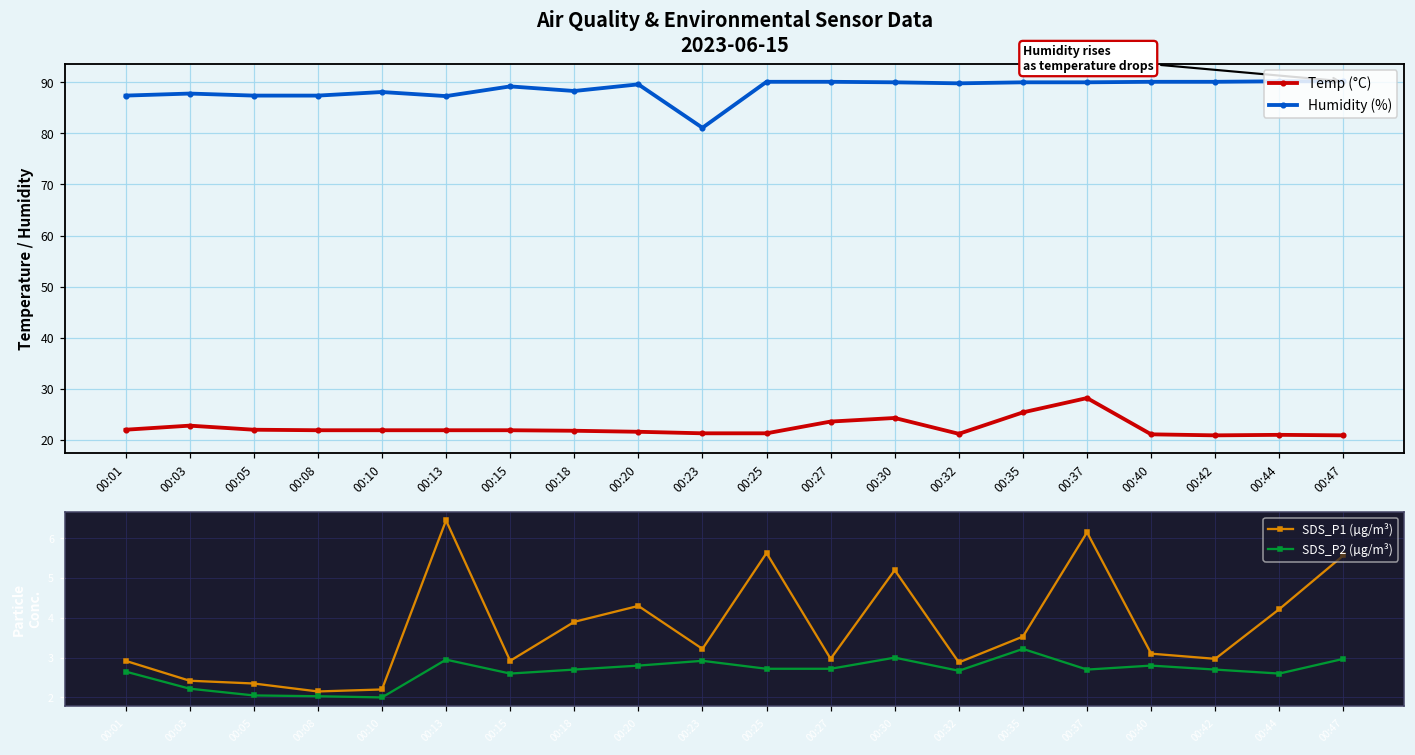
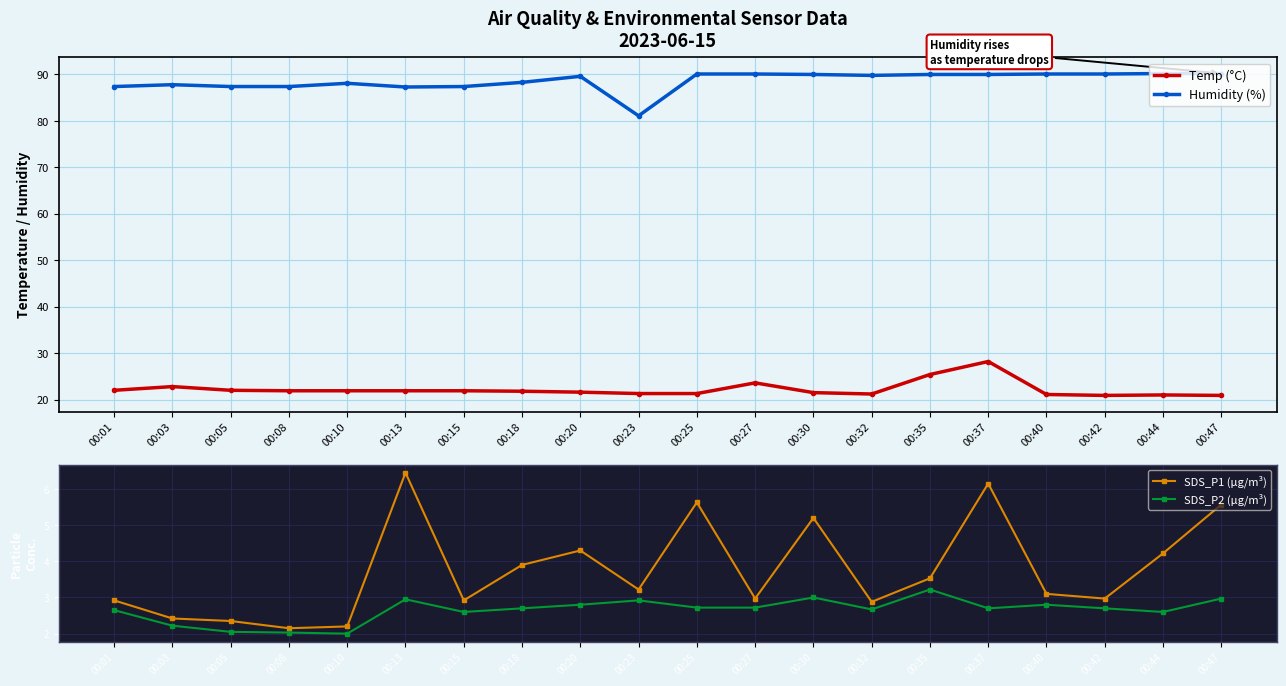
  {
    "Air Quality & Environmental Sensor Data 2023-06-15": {
      "Temp (°C)": {
        "00:01": 22,
        "00:03": 23,
        "00:05": 22,
        "00:08": 22,
        "00:10": 22,
        "00:13": 22,
        "00:15": 22,
        "00:18": 22,
        "00:20": 22,
        "00:23": 21,
        "00:25": 21,
        "00:27": 24,
-       "00:30": 24,
+       "00:30": 22,
        "00:32": 21,
        "00:35": 25,
        "00:37": 28,
        "00:40": 21,
        "00:42": 21,
        "00:44": 21,
        "00:47": 21
      },
      "Humidity (%)": {
        "00:01": 87,
        "00:03": 88,
        "00:05": 87,
        "00:08": 87,
        "00:10": 88,
        "00:13": 87,
-       "00:15": 89,
+       "00:15": 87,
        "00:18": 88,
        "00:20": 90,
        "00:23": 81,
        "00:25": 90,
        "00:27": 90,
        "00:30": 90,
        "00:32": 90,
        "00:35": 90,
        "00:37": 90,
        "00:40": 90,
        "00:42": 90
      }
    }
  }
